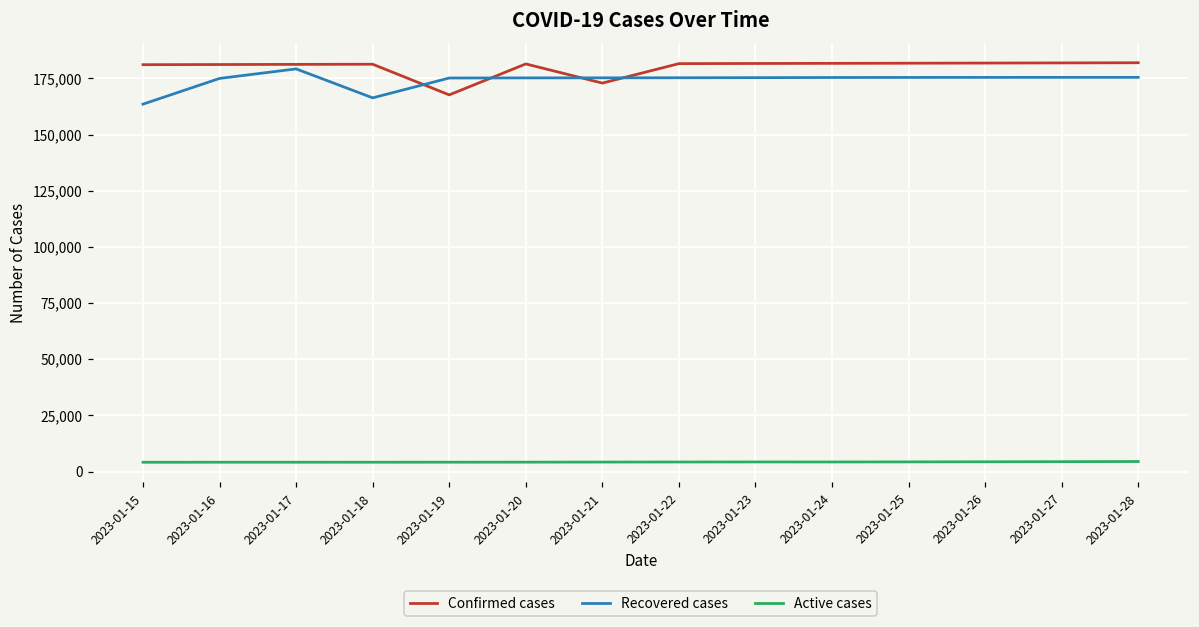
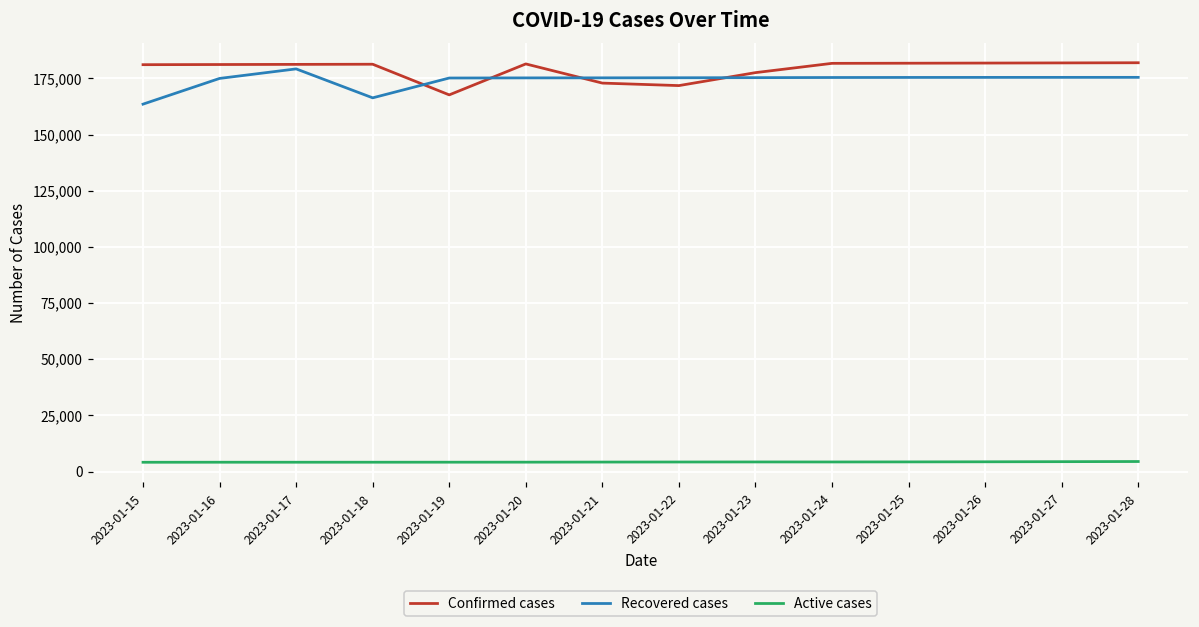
  {
    "Confirmed cases": {
      "2023-01-15": "181,000",
      "2023-01-16": "181,000",
      "2023-01-17": "181,000",
      "2023-01-18": "181,000",
      "2023-01-19": "168,000",
      "2023-01-20": "181,000",
      "2023-01-21": "173,000",
-     "2023-01-22": "182,000",
-     "2023-01-23": "182,000",
+     "2023-01-22": "172,000",
+     "2023-01-23": "178,000",
      "2023-01-24": "182,000",
      "2023-01-25": "182,000",
      "2023-01-26": "182,000",
      "2023-01-27": "182,000",
      "2023-01-28": "182,000"
    },
    "Recovered cases": {
      "2023-01-15": "164,000",
      "2023-01-16": "175,000",
      "2023-01-17": "179,000",
      "2023-01-18": "166,000",
      "2023-01-19": "175,000",
      "2023-01-20": "175,000",
      "2023-01-21": "175,000",
      "2023-01-22": "175,000",
      "2023-01-23": "175,000",
      "2023-01-24": "175,000",
      "2023-01-25": "175,000",
      "2023-01-26": "175,000",
      "2023-01-27": "175,000",
      "2023-01-28": "175,000"
    },
    "Active cases": {
      "2023-01-15": "4,000",
      "2023-01-16": "4,000",
      "2023-01-17": "4,000",
      "2023-01-18": "4,000",
      "2023-01-19": "4,000",
      "2023-01-20": "4,000",
      "2023-01-21": "4,000",
      "2023-01-22": "4,000",
      "2023-01-23": "4,000",
      "2023-01-24": "4,000",
      "2023-01-25": "4,000",
      "2023-01-26": "4,000",
      "2023-01-27": "4,000",
      "2023-01-28": "4,000"
    }
  }
